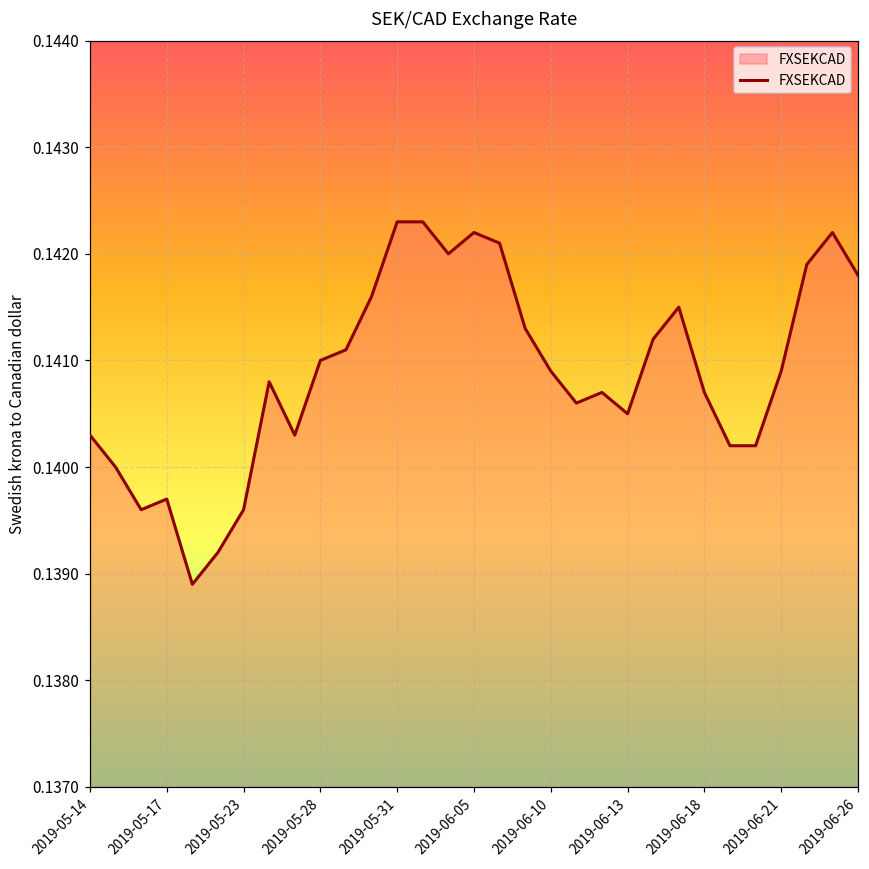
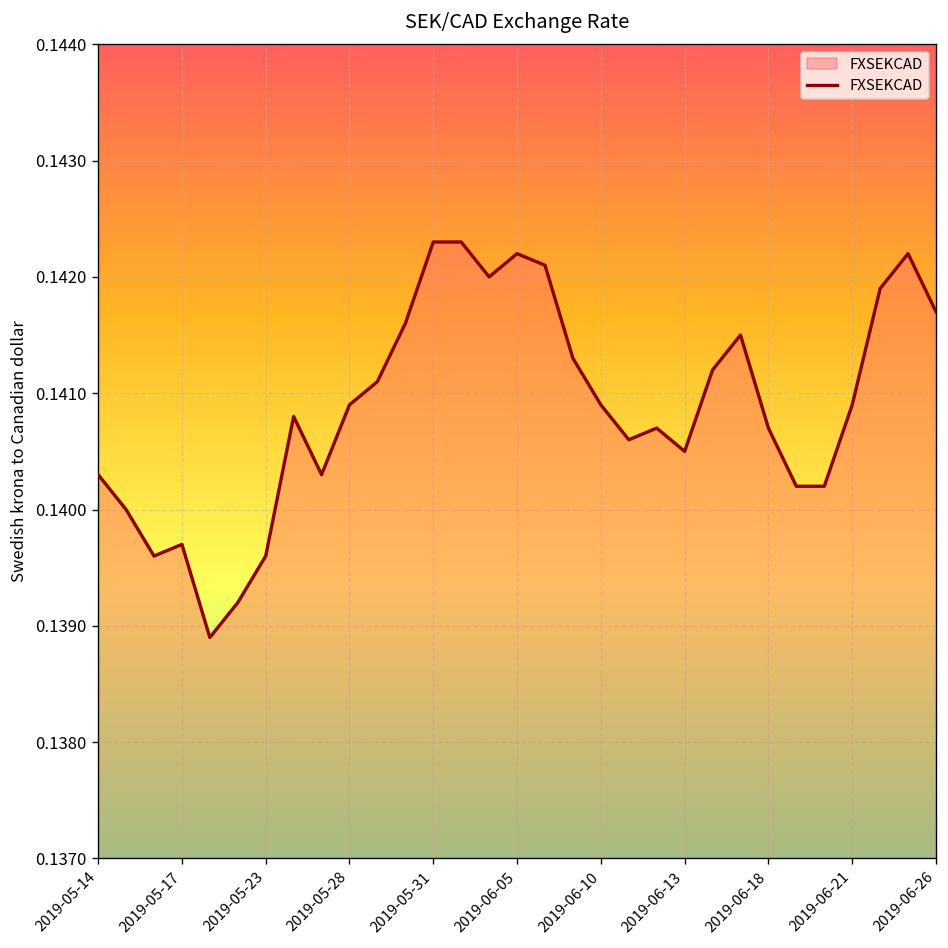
  {
    "2019-05-14": 0.1403,
    "2019-05-17": 0.1397,
    "2019-05-23": 0.1396,
-   "2019-05-28": 0.1410,
+   "2019-05-28": 0.1409,
    "2019-05-31": 0.1423,
    "2019-06-05": 0.1422,
    "2019-06-10": 0.1409,
    "2019-06-13": 0.1405,
    "2019-06-18": 0.1407,
    "2019-06-21": 0.1409,
-   "2019-06-26": 0.1418
+   "2019-06-26": 0.1417
  }
